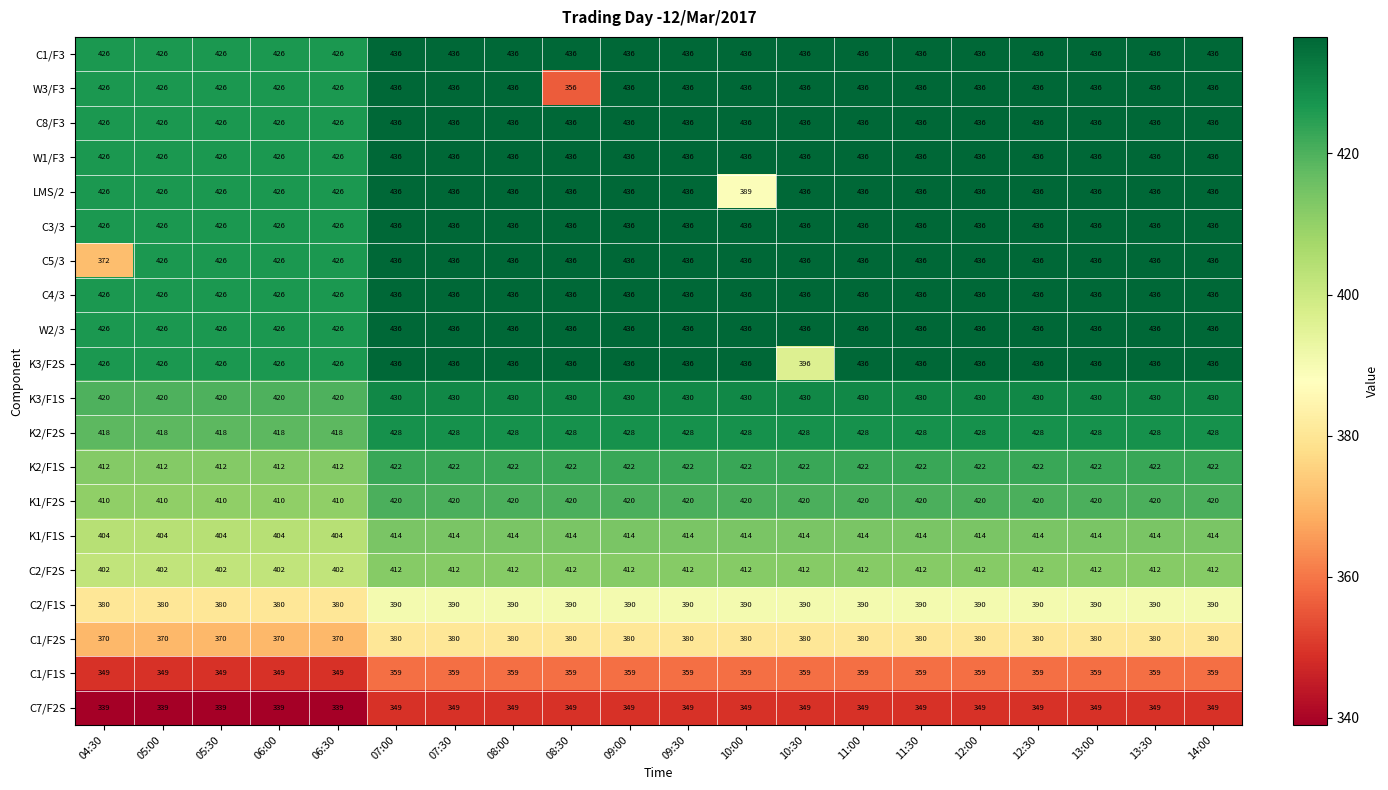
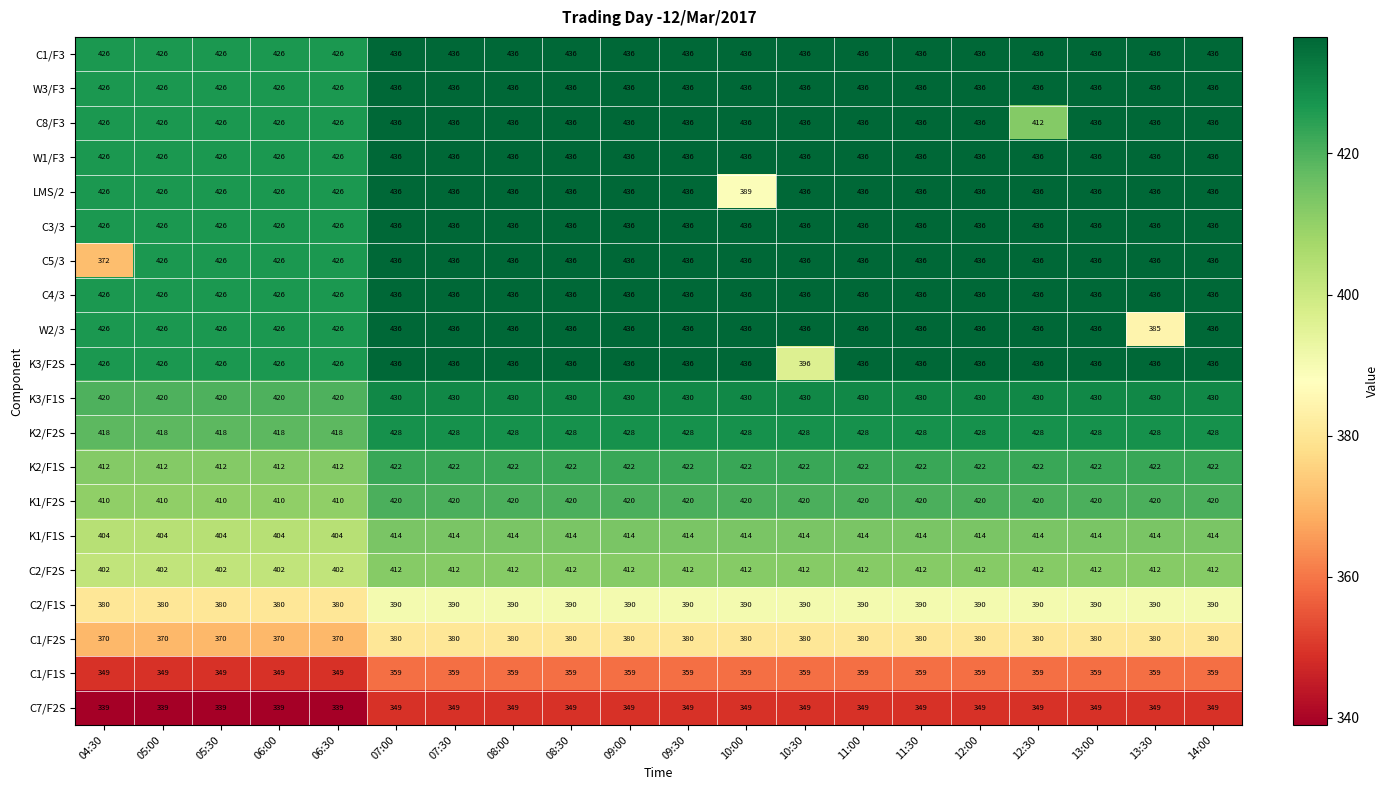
  {
    "W3/F3": {
      "04:30": 426,
      "05:00": 426,
      "05:30": 426,
      "06:00": 426,
      "06:30": 426,
      "07:00": 436,
      "07:30": 436,
      "08:00": 436,
-     "08:30": 356,
+     "08:30": 436,
      "09:00": 436,
      "09:30": 436,
      "10:00": 436,
      "10:30": 436,
      "11:00": 436,
      "11:30": 436,
      "12:00": 436,
      "12:30": 436,
      "13:00": 436,
      "13:30": 436,
      "14:00": 436
    },
    "C8/F3": {
      "04:30": 426,
      "05:00": 426,
      "05:30": 426,
      "06:00": 426,
      "06:30": 426,
      "07:00": 436,
      "07:30": 436,
      "08:00": 436,
      "08:30": 436,
      "09:00": 436,
      "09:30": 436,
      "10:00": 436,
      "10:30": 436,
      "11:00": 436,
      "11:30": 436,
      "12:00": 436,
-     "12:30": 436,
+     "12:30": 412,
      "13:00": 436,
      "13:30": 436,
      "14:00": 436
    },
    "W2/3": {
      "04:30": 426,
      "05:00": 426,
      "05:30": 426,
      "06:00": 426,
      "06:30": 426,
      "07:00": 436,
      "07:30": 436,
      "08:00": 436,
      "08:30": 436,
      "09:00": 436,
      "09:30": 436,
      "10:00": 436,
      "10:30": 436,
      "11:00": 436,
      "11:30": 436,
      "12:00": 436,
      "12:30": 436,
      "13:00": 436,
-     "13:30": 436,
+     "13:30": 385,
      "14:00": 436
    }
  }
